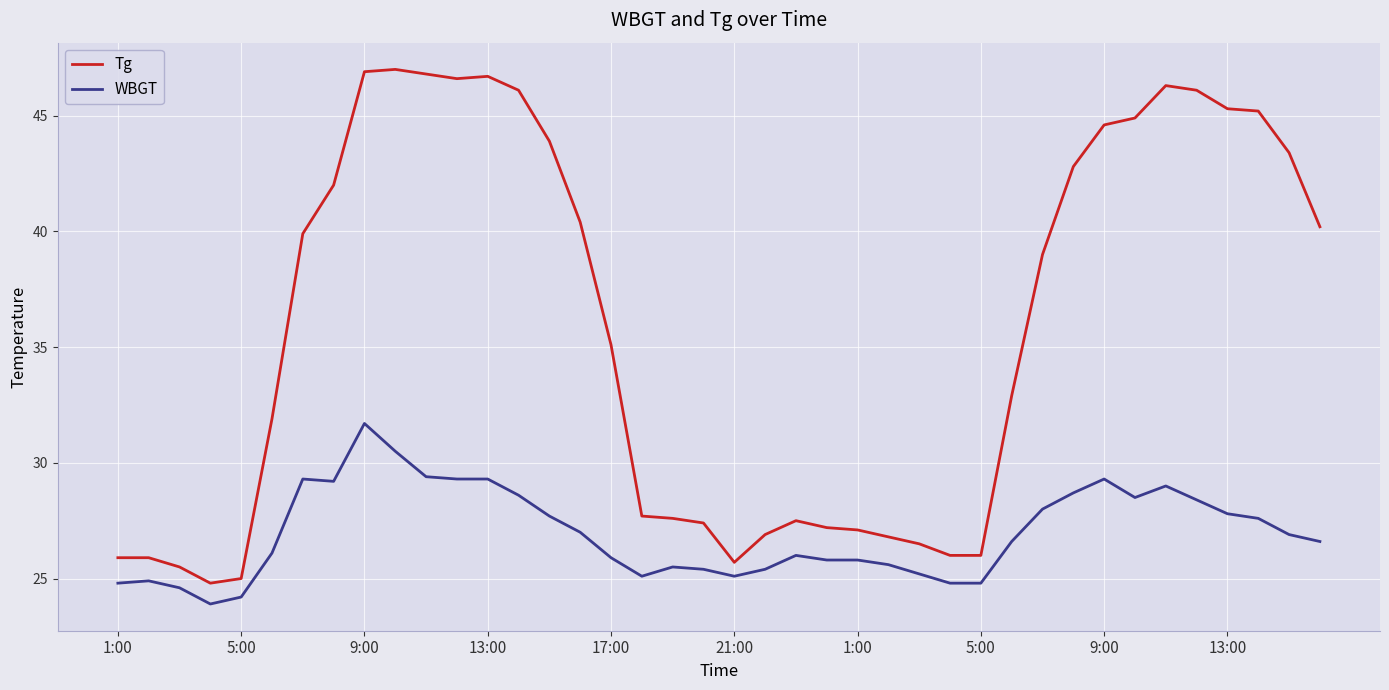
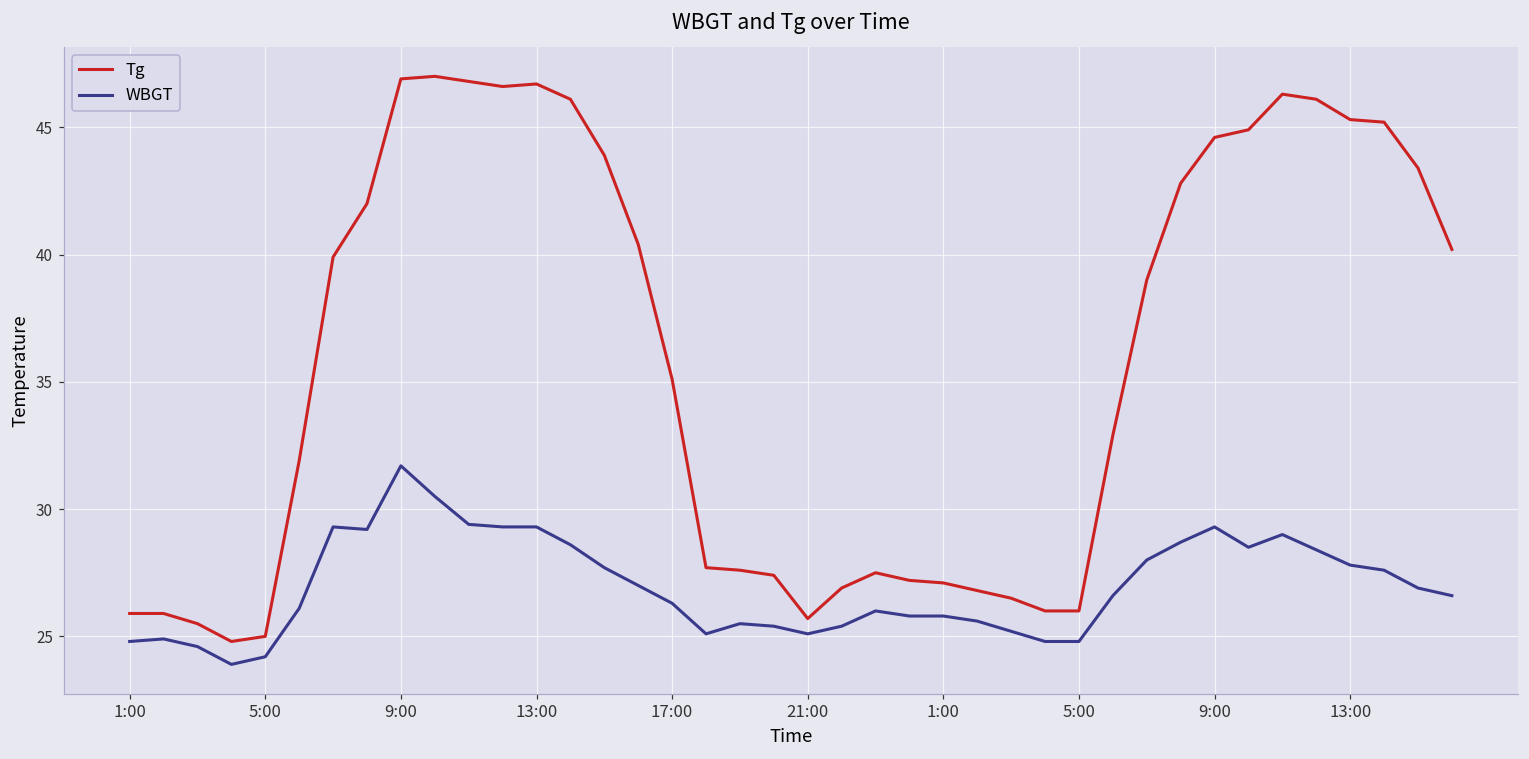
  {
    "Tg": {
      "17:00": 35.1,
      "21:00": 25.7
    },
    "WBGT": {
-     "17:00": 25.9,
+     "17:00": 26.3,
      "21:00": 25.1
    }
  }
